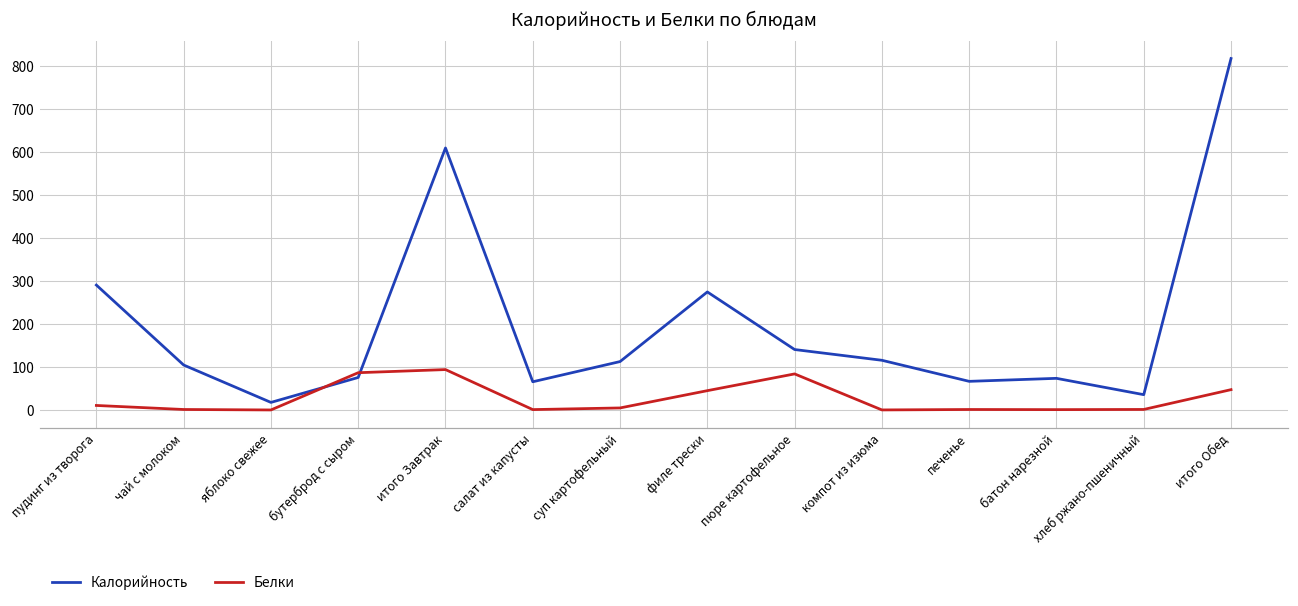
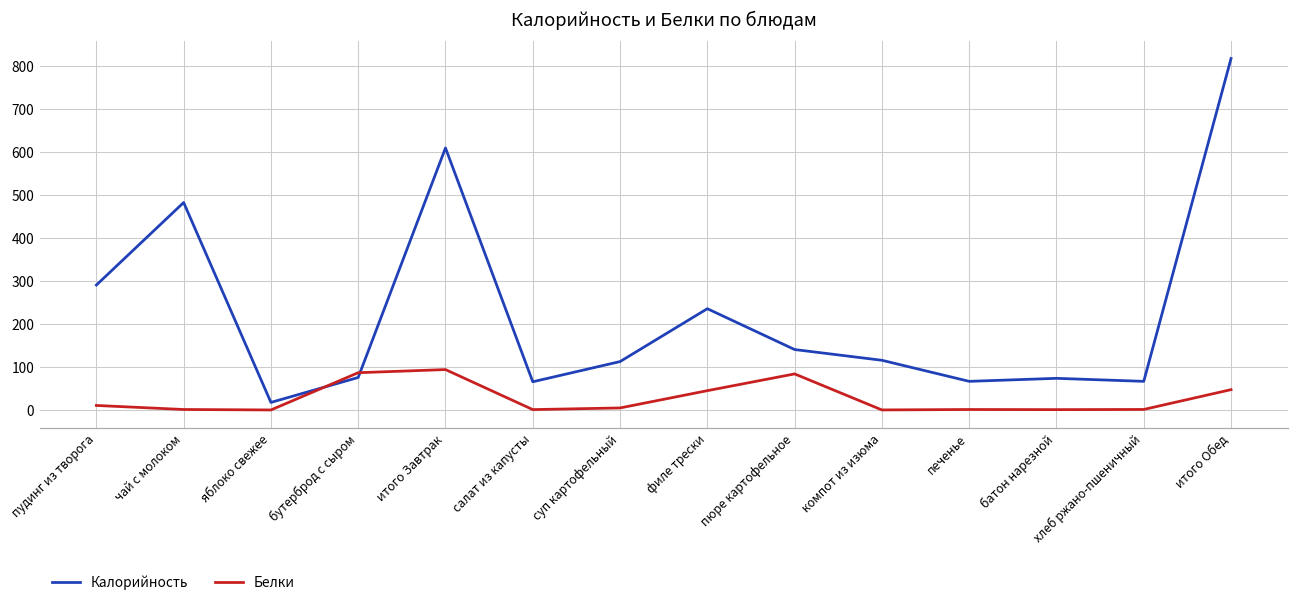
  {
    "Калорийность": {
      "пудинг из творога": 290,
-     "чай с молоком": 110,
+     "чай с молоком": 480,
      "яблоко свежее": 20,
      "бутерброд с сыром": 80,
      "итого Завтрак": 610,
      "салат из капусты": 70,
      "суп картофельный": 110,
-     "филе трески": 280,
+     "филе трески": 240,
      "пюре картофельное": 140,
      "компот из изюма": 120,
      "печенье": 70,
      "батон нарезной": 70,
-     "хлеб ржано-пшеничный": 40,
+     "хлеб ржано-пшеничный": 70,
      "итого Обед": 820
    },
    "Белки": {
      "пудинг из творога": 10,
      "чай с молоком": 0,
      "яблоко свежее": 0,
      "бутерброд с сыром": 90,
      "итого Завтрак": 90,
      "салат из капусты": 0,
      "суп картофельный": 10,
      "филе трески": 50,
      "пюре картофельное": 80,
      "компот из изюма": 0,
      "печенье": 0,
      "батон нарезной": 0,
      "хлеб ржано-пшеничный": 0,
      "итого Обед": 50
    }
  }
